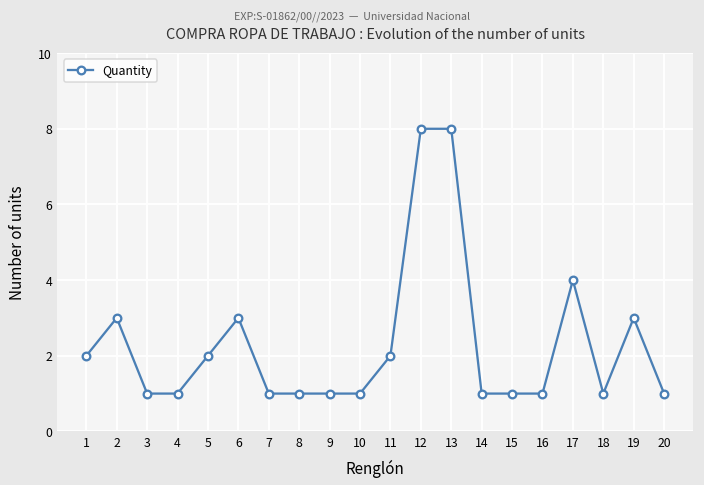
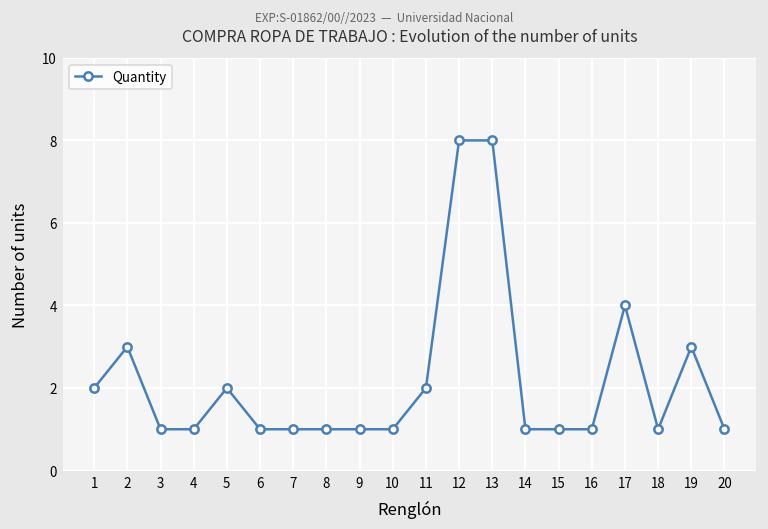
  {
    "1": 2,
    "2": 3,
    "3": 1,
    "4": 1,
    "5": 2,
-   "6": 3,
+   "6": 1,
    "7": 1,
    "8": 1,
    "9": 1,
    "10": 1,
    "11": 2,
    "12": 8,
    "13": 8,
    "14": 1,
    "15": 1,
    "16": 1,
    "17": 4,
    "18": 1,
    "19": 3,
    "20": 1
  }
